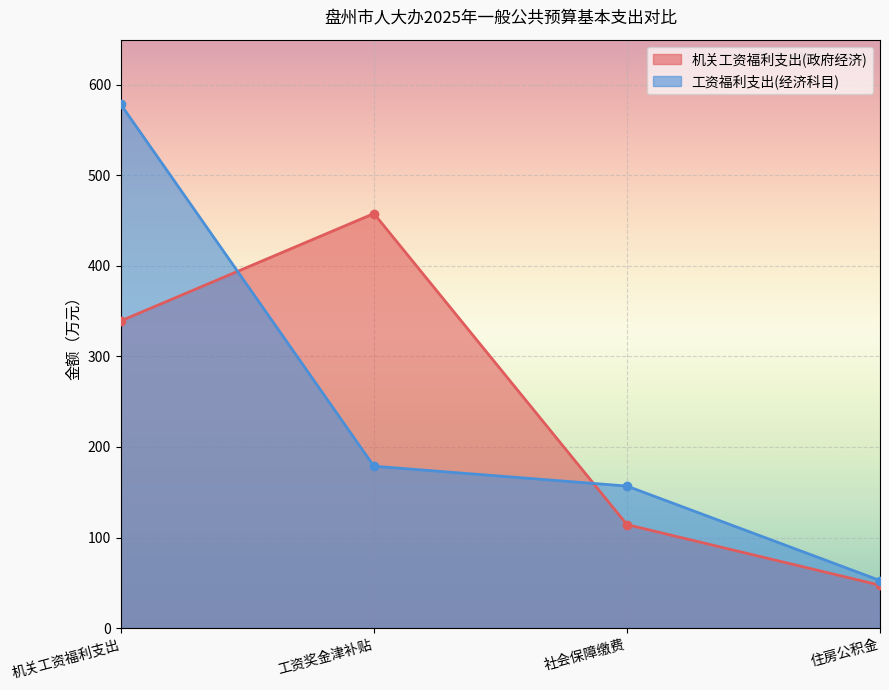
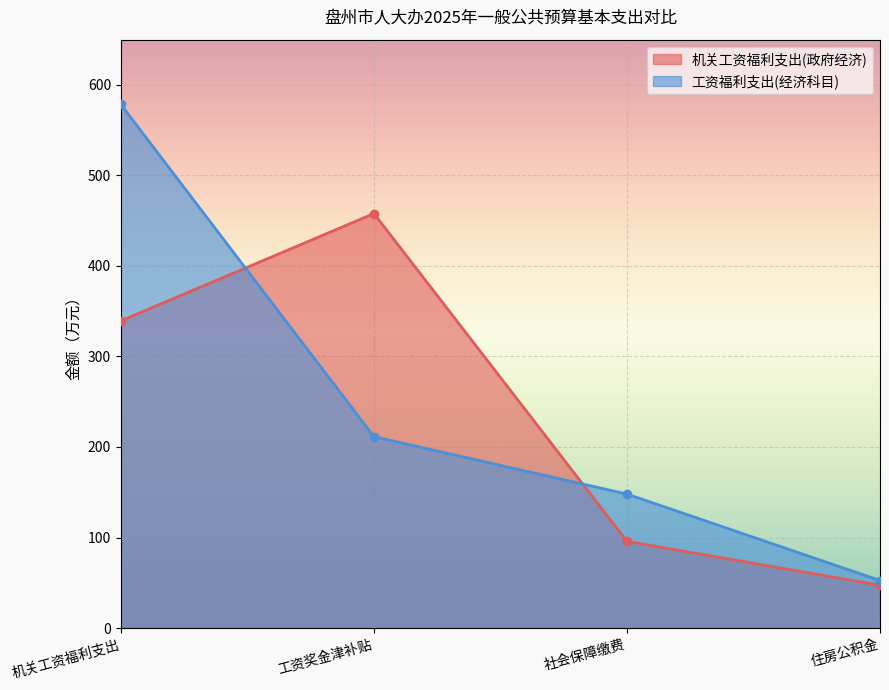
  {
    "机关工资福利支出(政府经济)": {
      "机关工资福利支出": 340,
      "工资奖金津补贴": 460,
-     "社会保障缴费": 110,
+     "社会保障缴费": 100,
      "住房公积金": 50
    },
    "工资福利支出(经济科目)": {
      "机关工资福利支出": 580,
-     "工资奖金津补贴": 180,
-     "社会保障缴费": 160,
+     "工资奖金津补贴": 210,
+     "社会保障缴费": 150,
      "住房公积金": 50
    }
  }
